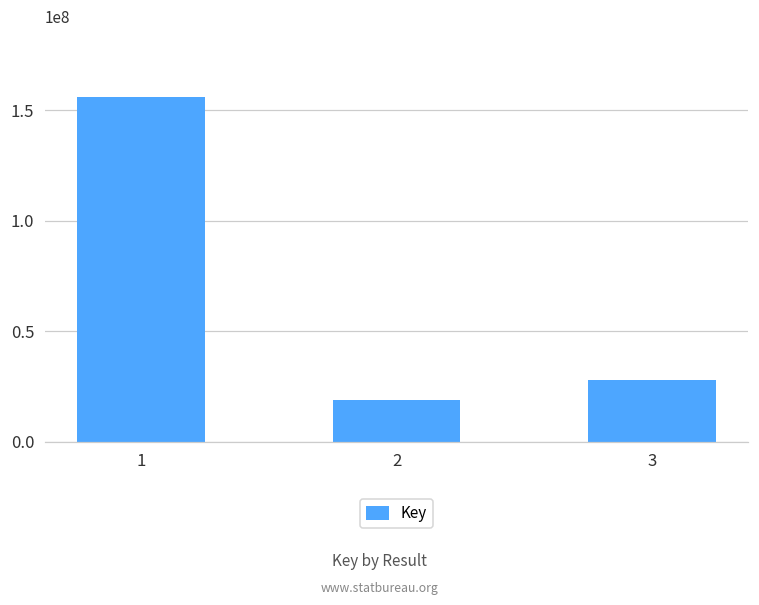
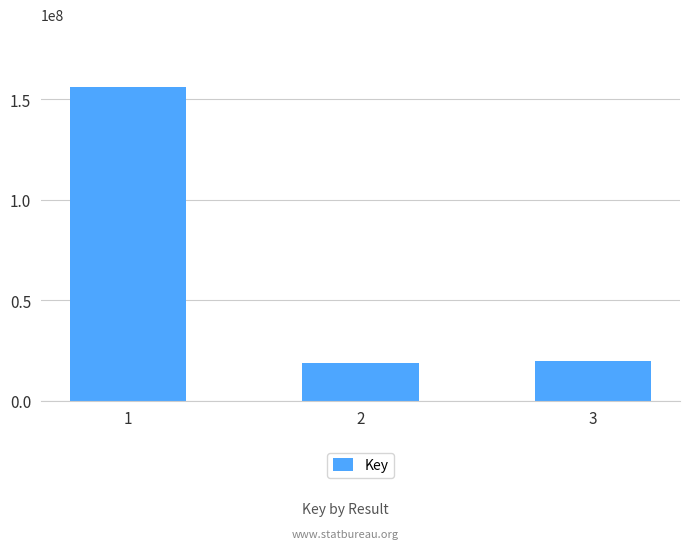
  {
    "1": 156000000,
    "2": 19000000,
-   "3": 28000000
+   "3": 20000000
  }
